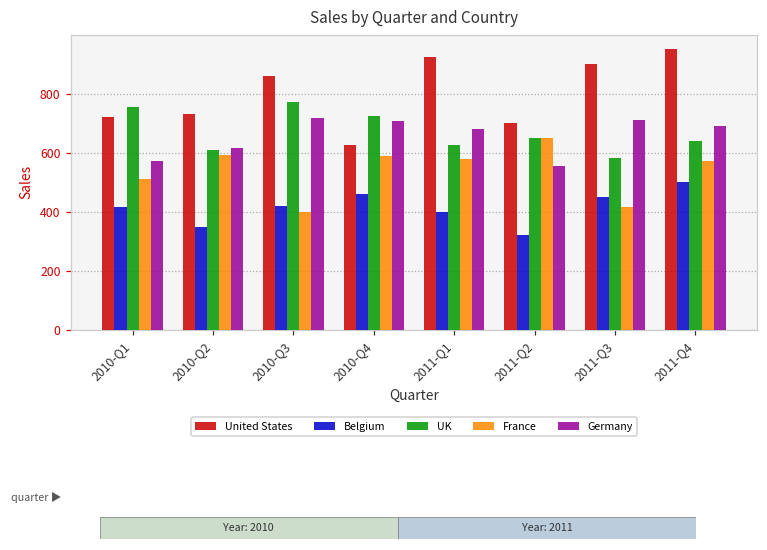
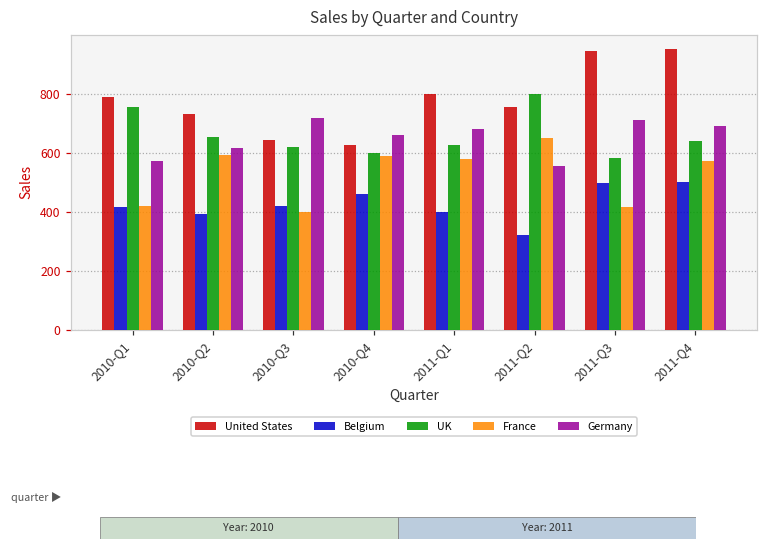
  {
    "United States": {
-     "2010-Q1": 720,
+     "2010-Q1": 790,
      "2010-Q2": 730,
-     "2010-Q3": 860,
+     "2010-Q3": 640,
      "2010-Q4": 620,
-     "2011-Q1": 920,
-     "2011-Q2": 700,
-     "2011-Q3": 900,
+     "2011-Q1": 800,
+     "2011-Q2": 760,
+     "2011-Q3": 950,
      "2011-Q4": 950
    },
    "Belgium": {
      "2010-Q1": 420,
-     "2010-Q2": 350,
+     "2010-Q2": 390,
      "2010-Q3": 420,
      "2010-Q4": 460,
      "2011-Q1": 400,
      "2011-Q2": 320,
-     "2011-Q3": 450,
+     "2011-Q3": 500,
      "2011-Q4": 500
    },
    "UK": {
      "2010-Q1": 760,
-     "2010-Q2": 610,
-     "2010-Q3": 770,
-     "2010-Q4": 720,
+     "2010-Q2": 650,
+     "2010-Q3": 620,
+     "2010-Q4": 600,
      "2011-Q1": 630,
-     "2011-Q2": 650,
+     "2011-Q2": 800,
      "2011-Q3": 580,
      "2011-Q4": 640
    },
    "France": {
-     "2010-Q1": 510,
+     "2010-Q1": 420,
      "2010-Q2": 590,
      "2010-Q3": 400,
      "2010-Q4": 590,
      "2011-Q1": 580,
      "2011-Q2": 650,
      "2011-Q3": 420,
      "2011-Q4": 570
    },
    "Germany": {
      "2010-Q1": 570,
      "2010-Q2": 620,
      "2010-Q3": 720,
-     "2010-Q4": 710,
+     "2010-Q4": 660,
      "2011-Q1": 680,
      "2011-Q2": 560,
      "2011-Q3": 710,
      "2011-Q4": 690
    }
  }
